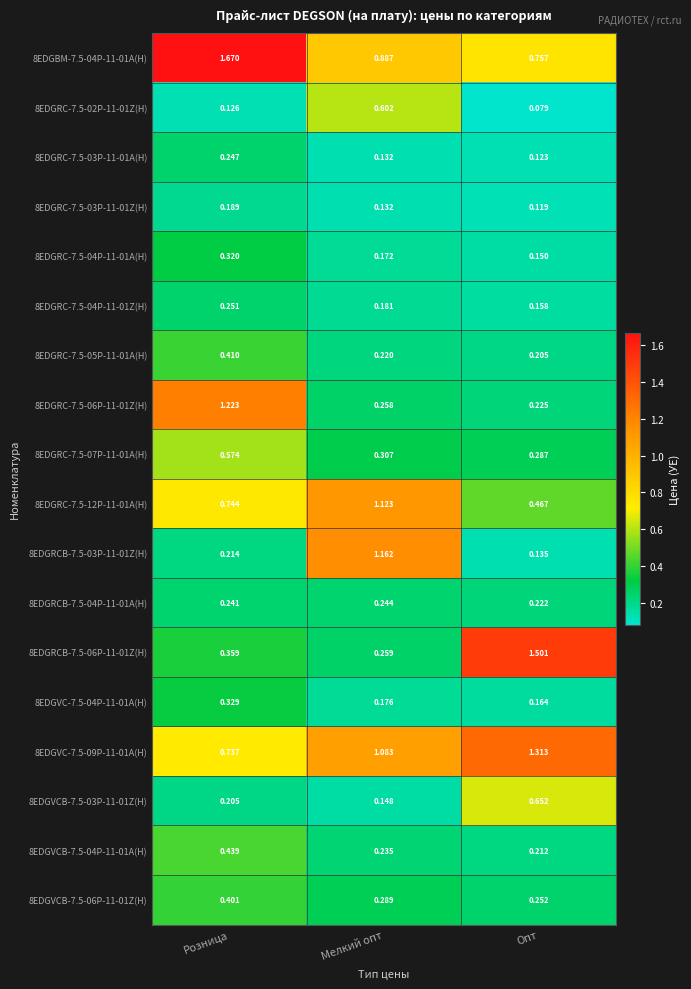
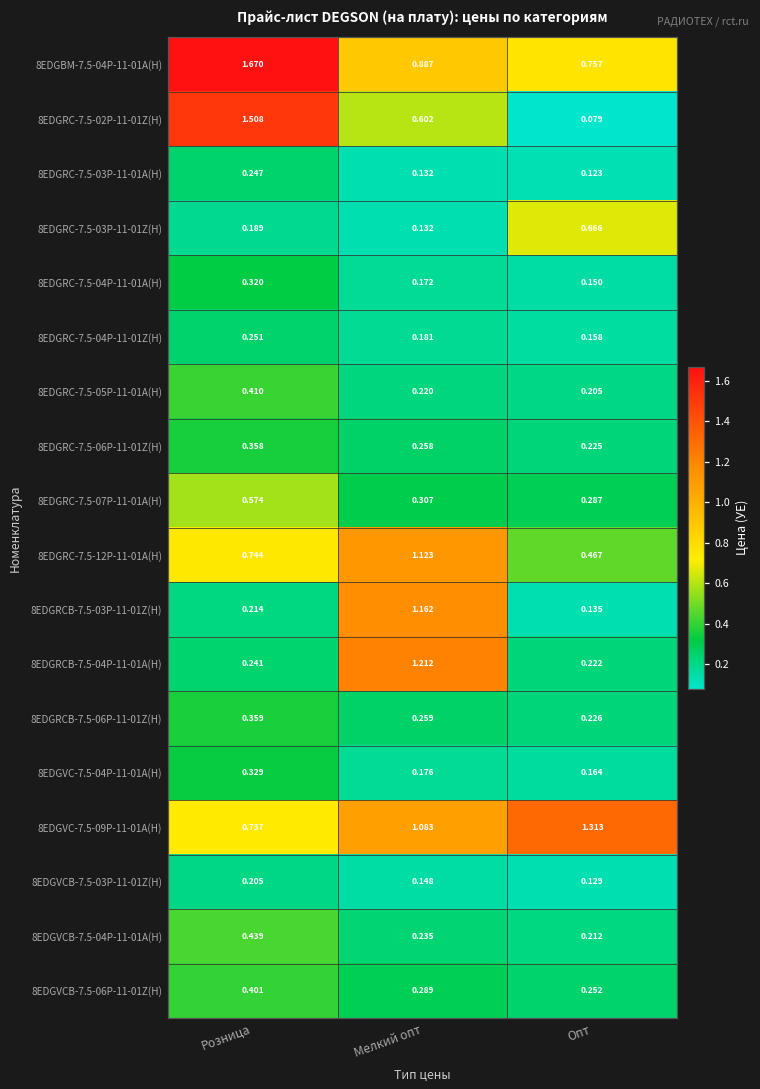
  {
    "8EDGBM-7.5-04P-11-01A(H)": {
      "Розница": 1.670,
      "Мелкий опт": 0.887,
      "Опт": 0.757
    },
    "8EDGRC-7.5-02P-11-01Z(H)": {
-     "Розница": 0.126,
+     "Розница": 1.508,
      "Мелкий опт": 0.602,
      "Опт": 0.079
    },
    "8EDGRC-7.5-03P-11-01A(H)": {
      "Розница": 0.247,
      "Мелкий опт": 0.132,
      "Опт": 0.123
    },
    "8EDGRC-7.5-03P-11-01Z(H)": {
      "Розница": 0.189,
      "Мелкий опт": 0.132,
-     "Опт": 0.119
+     "Опт": 0.666
    },
    "8EDGRC-7.5-04P-11-01A(H)": {
      "Розница": 0.320,
      "Мелкий опт": 0.172,
      "Опт": 0.150
    },
    "8EDGRC-7.5-04P-11-01Z(H)": {
      "Розница": 0.251,
      "Мелкий опт": 0.181,
      "Опт": 0.158
    },
    "8EDGRC-7.5-05P-11-01A(H)": {
      "Розница": 0.410,
      "Мелкий опт": 0.220,
      "Опт": 0.205
    },
    "8EDGRC-7.5-06P-11-01Z(H)": {
-     "Розница": 1.223,
+     "Розница": 0.358,
      "Мелкий опт": 0.258,
      "Опт": 0.225
    },
    "8EDGRC-7.5-07P-11-01A(H)": {
      "Розница": 0.574,
      "Мелкий опт": 0.307,
      "Опт": 0.287
    },
    "8EDGRC-7.5-12P-11-01A(H)": {
      "Розница": 0.744,
      "Мелкий опт": 1.123,
      "Опт": 0.467
    },
    "8EDGRCB-7.5-03P-11-01Z(H)": {
      "Розница": 0.214,
      "Мелкий опт": 1.162,
      "Опт": 0.135
    },
    "8EDGRCB-7.5-04P-11-01A(H)": {
      "Розница": 0.241,
-     "Мелкий опт": 0.244,
+     "Мелкий опт": 1.212,
      "Опт": 0.222
    },
    "8EDGRCB-7.5-06P-11-01Z(H)": {
      "Розница": 0.359,
      "Мелкий опт": 0.259,
-     "Опт": 1.501
+     "Опт": 0.226
    },
    "8EDGVC-7.5-04P-11-01A(H)": {
      "Розница": 0.329,
      "Мелкий опт": 0.176,
      "Опт": 0.164
    },
    "8EDGVC-7.5-09P-11-01A(H)": {
      "Розница": 0.737,
      "Мелкий опт": 1.083,
      "Опт": 1.313
    },
    "8EDGVCB-7.5-03P-11-01Z(H)": {
      "Розница": 0.205,
      "Мелкий опт": 0.148,
-     "Опт": 0.652
+     "Опт": 0.129
    },
    "8EDGVCB-7.5-04P-11-01A(H)": {
      "Розница": 0.439,
      "Мелкий опт": 0.235,
      "Опт": 0.212
    },
    "8EDGVCB-7.5-06P-11-01Z(H)": {
      "Розница": 0.401,
      "Мелкий опт": 0.289,
      "Опт": 0.252
    }
  }
